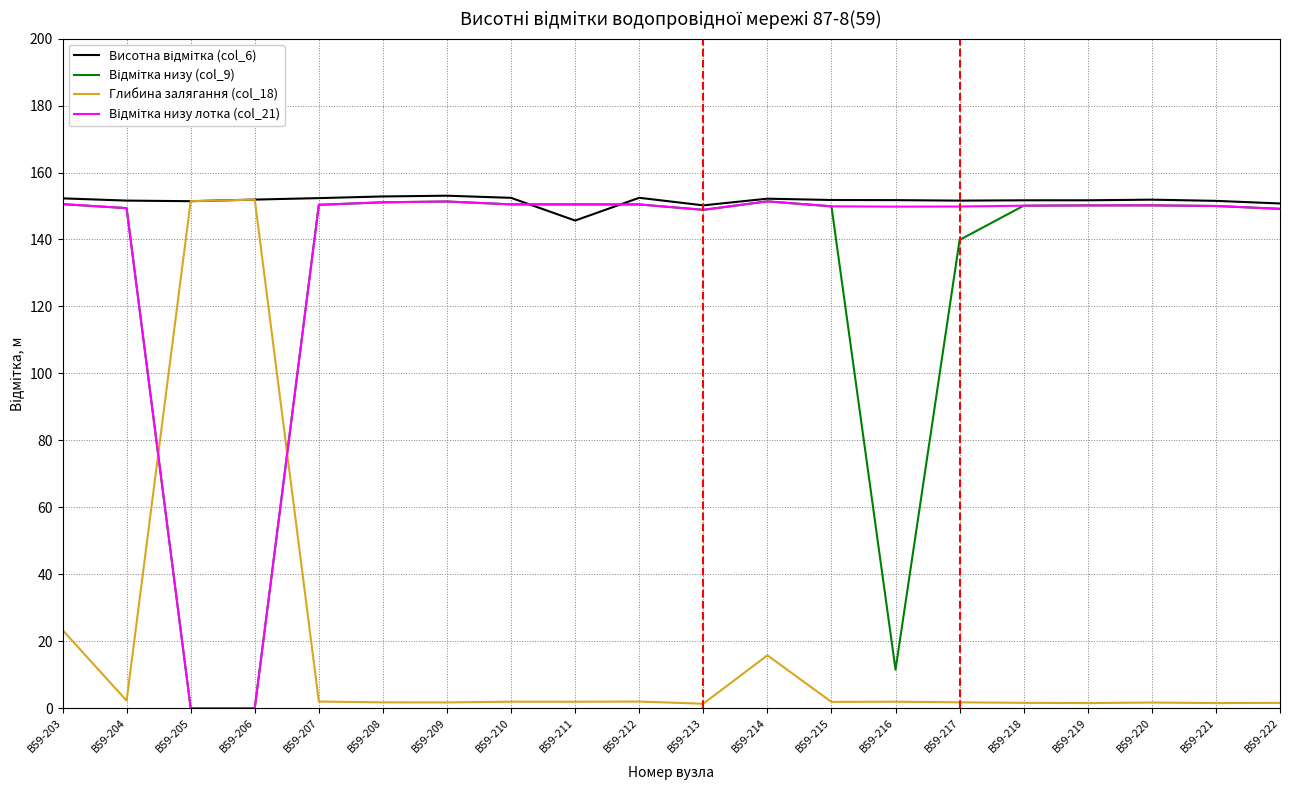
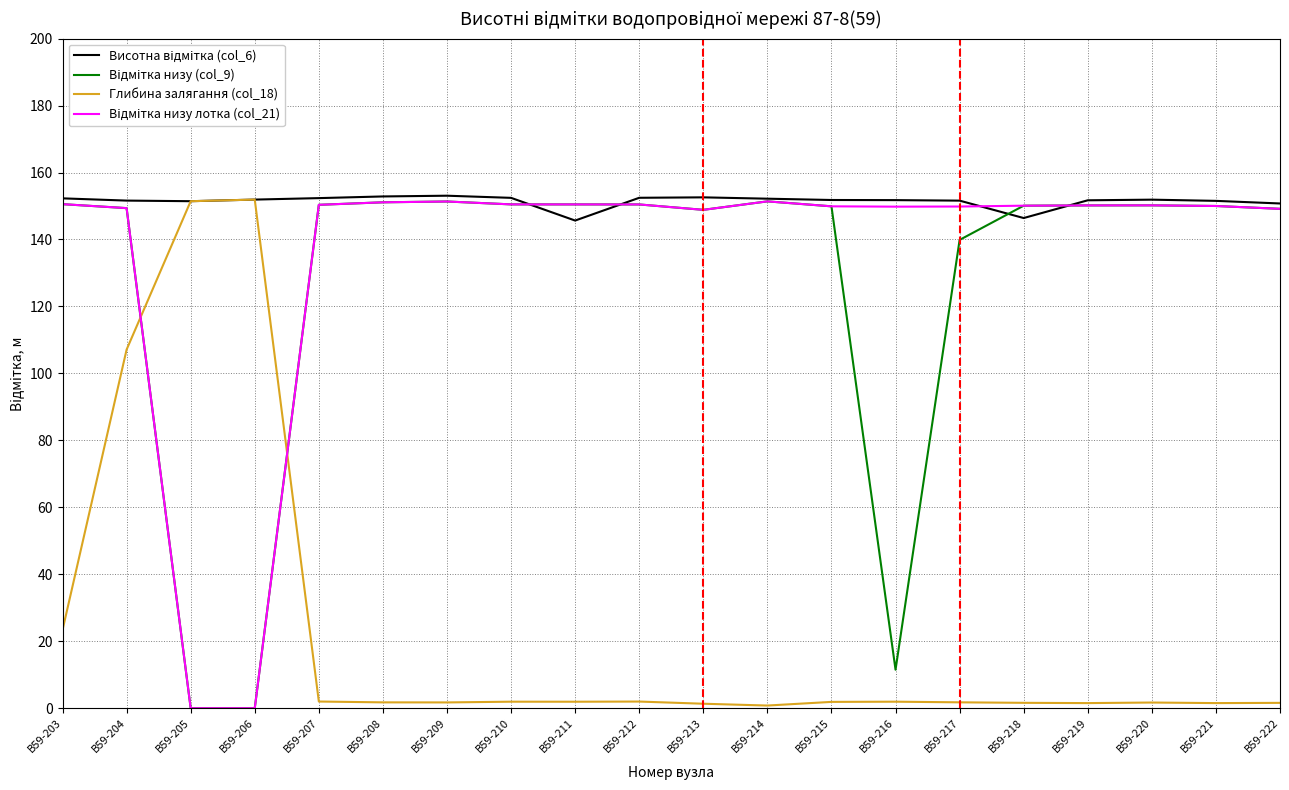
  {
    "Висотна відмітка (col_6)": {
      "В59-203": 152,
      "В59-204": 152,
      "В59-207": 152,
      "В59-208": 153,
      "В59-209": 153,
      "В59-210": 152,
      "В59-211": 146,
      "В59-212": 152,
-     "В59-213": 150,
+     "В59-213": 153,
      "В59-214": 152,
      "В59-215": 152,
      "В59-216": 152,
      "В59-217": 152,
-     "В59-218": 152,
+     "В59-218": 146,
      "В59-219": 152,
      "В59-220": 152,
      "В59-221": 152,
      "В59-222": 151
    },
    "Відмітка низу (col_9)": {
      "В59-216": 12,
      "В59-217": 140
    },
    "Глибина залягання (col_18)": {
      "В59-203": 23,
-     "В59-204": 2,
+     "В59-204": 107,
      "В59-207": 2,
      "В59-208": 2,
      "В59-209": 2,
      "В59-210": 2,
      "В59-211": 2,
      "В59-212": 2,
      "В59-213": 1,
-     "В59-214": 16,
+     "В59-214": 1,
      "В59-215": 2,
      "В59-216": 2,
      "В59-217": 2,
      "В59-218": 2,
      "В59-219": 2,
      "В59-220": 2,
      "В59-221": 2,
      "В59-222": 2
    },
    "Відмітка низу лотка (col_21)": {
      "В59-216": 150,
      "В59-217": 150
    }
  }
